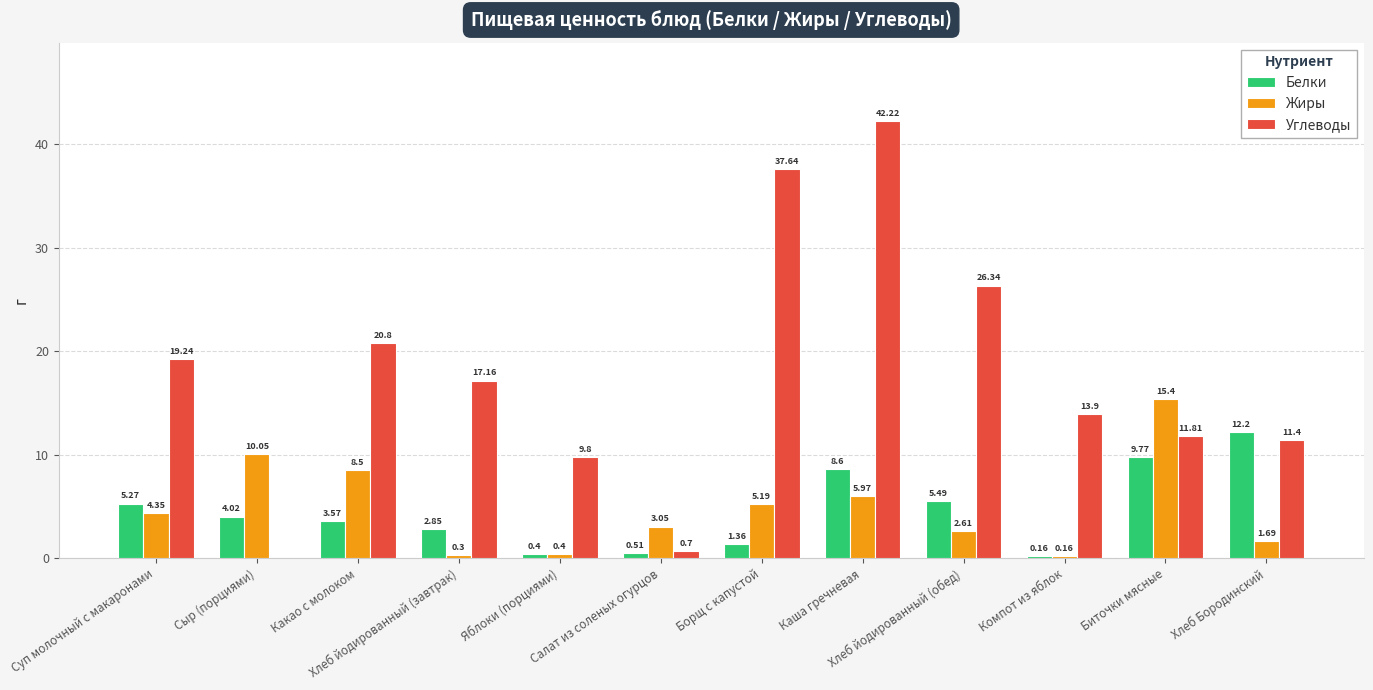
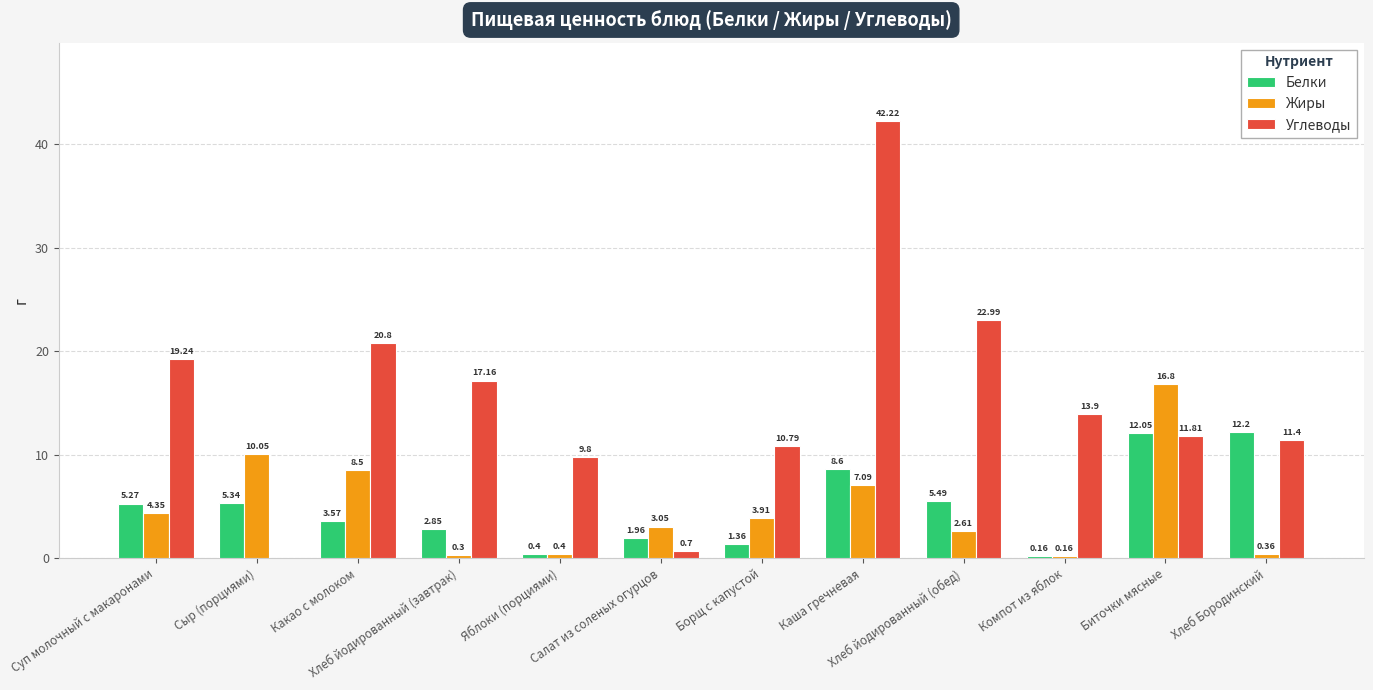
  {
    "Белки": {
      "Суп молочный с макаронами": 5.27,
-     "Сыр (порциями)": 4.02,
+     "Сыр (порциями)": 5.34,
      "Какао с молоком": 3.57,
      "Хлеб йодированный (завтрак)": 2.85,
      "Яблоки (порциями)": 0.4,
-     "Салат из соленых огурцов": 0.51,
+     "Салат из соленых огурцов": 1.96,
      "Борщ с капустой": 1.36,
      "Каша гречневая": 8.6,
      "Хлеб йодированный (обед)": 5.49,
      "Компот из яблок": 0.16,
-     "Биточки мясные": 9.77,
+     "Биточки мясные": 12.05,
      "Хлеб Бородинский": 12.2
    },
    "Жиры": {
      "Суп молочный с макаронами": 4.35,
      "Сыр (порциями)": 10.05,
      "Какао с молоком": 8.5,
      "Хлеб йодированный (завтрак)": 0.3,
      "Яблоки (порциями)": 0.4,
      "Салат из соленых огурцов": 3.05,
-     "Борщ с капустой": 5.19,
-     "Каша гречневая": 5.97,
+     "Борщ с капустой": 3.91,
+     "Каша гречневая": 7.09,
      "Хлеб йодированный (обед)": 2.61,
      "Компот из яблок": 0.16,
-     "Биточки мясные": 15.4,
-     "Хлеб Бородинский": 1.69
+     "Биточки мясные": 16.8,
+     "Хлеб Бородинский": 0.36
    },
    "Углеводы": {
      "Суп молочный с макаронами": 19.24,
      "Какао с молоком": 20.8,
      "Хлеб йодированный (завтрак)": 17.16,
      "Яблоки (порциями)": 9.8,
      "Салат из соленых огурцов": 0.7,
-     "Борщ с капустой": 37.64,
+     "Борщ с капустой": 10.79,
      "Каша гречневая": 42.22,
-     "Хлеб йодированный (обед)": 26.34,
+     "Хлеб йодированный (обед)": 22.99,
      "Компот из яблок": 13.9,
      "Биточки мясные": 11.81,
      "Хлеб Бородинский": 11.4
    }
  }
